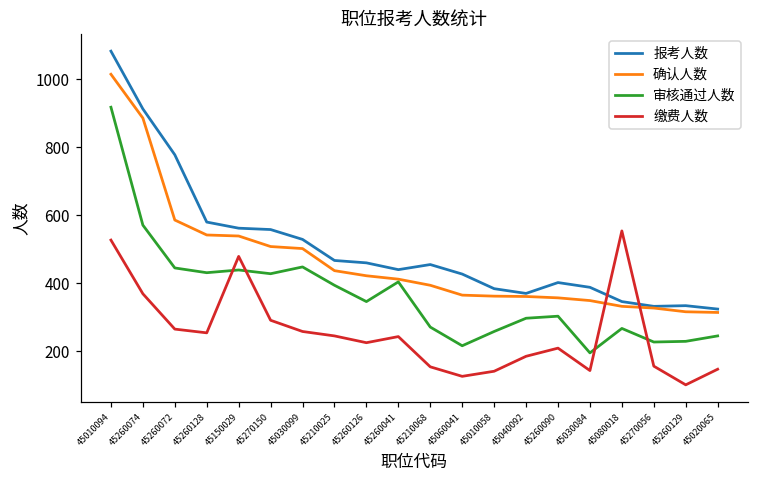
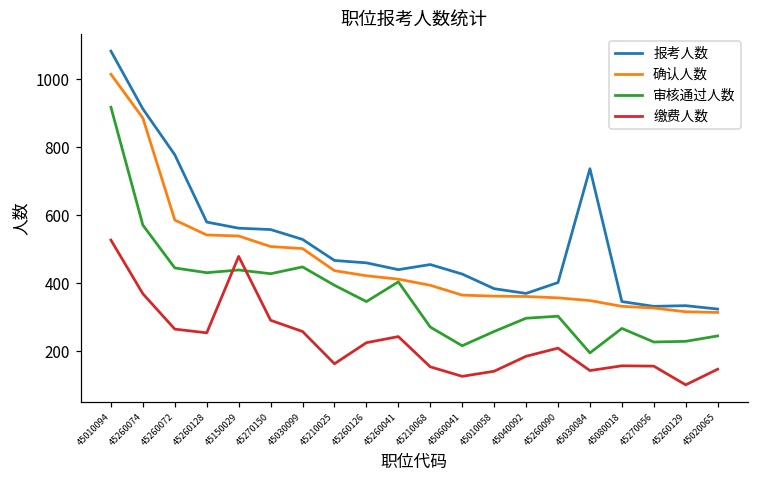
  {
    "报考人数": {
      "45010094": 1080,
      "45260074": 910,
      "45260072": 780,
      "45260128": 580,
      "45150029": 560,
      "45270150": 560,
      "45030099": 530,
      "45210025": 470,
      "45260126": 460,
      "45260041": 440,
      "45210068": 460,
      "45060041": 430,
      "45010058": 380,
      "45040092": 370,
      "45260090": 400,
-     "45030084": 390,
+     "45030084": 740,
      "45080018": 350,
      "45260129": 330,
      "45020065": 320
    },
    "确认人数": {
      "45010094": 1020,
      "45260074": 890,
      "45260072": 590,
      "45260128": 540,
      "45150029": 540,
      "45270150": 510,
      "45030099": 500,
      "45210025": 440,
      "45260126": 420,
      "45210068": 390,
      "45060041": 370,
      "45010058": 360,
      "45040092": 360,
      "45260090": 360,
      "45030084": 350,
      "45080018": 330,
      "45260129": 320,
      "45020065": 310
    },
    "审核通过人数": {
      "45010094": 920,
      "45260074": 570,
      "45260072": 450,
      "45260128": 430,
      "45150029": 440,
      "45270150": 430,
      "45030099": 450,
      "45210025": 390,
      "45260126": 350,
      "45210068": 270,
      "45060041": 220,
      "45010058": 260,
      "45040092": 300,
      "45260090": 300,
      "45030084": 200,
      "45080018": 270,
      "45270056": 230,
      "45260129": 230,
      "45020065": 250
    },
    "缴费人数": {
      "45010094": 530,
      "45260074": 370,
      "45260072": 270,
      "45260128": 250,
      "45150029": 480,
      "45270150": 290,
      "45030099": 260,
-     "45210025": 250,
+     "45210025": 160,
      "45260126": 230,
      "45260041": 240,
      "45210068": 150,
      "45060041": 130,
      "45010058": 140,
      "45040092": 190,
      "45260090": 210,
      "45030084": 140,
-     "45080018": 550,
+     "45080018": 160,
      "45270056": 160,
      "45260129": 100,
      "45020065": 150
    }
  }
